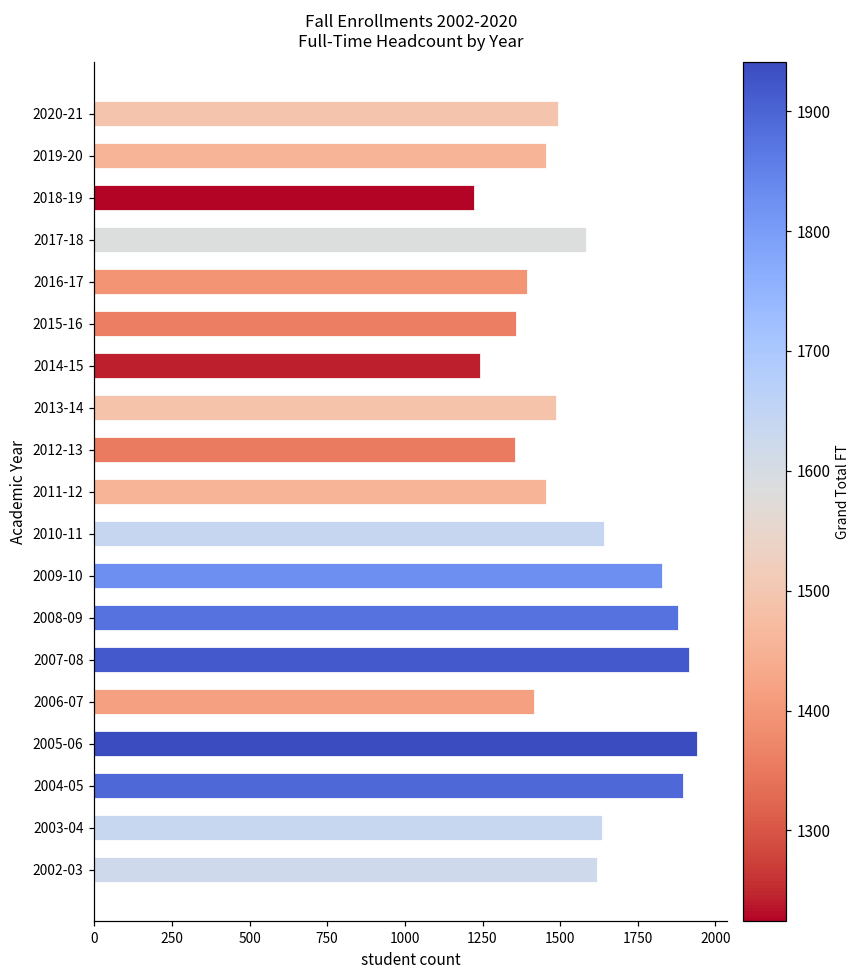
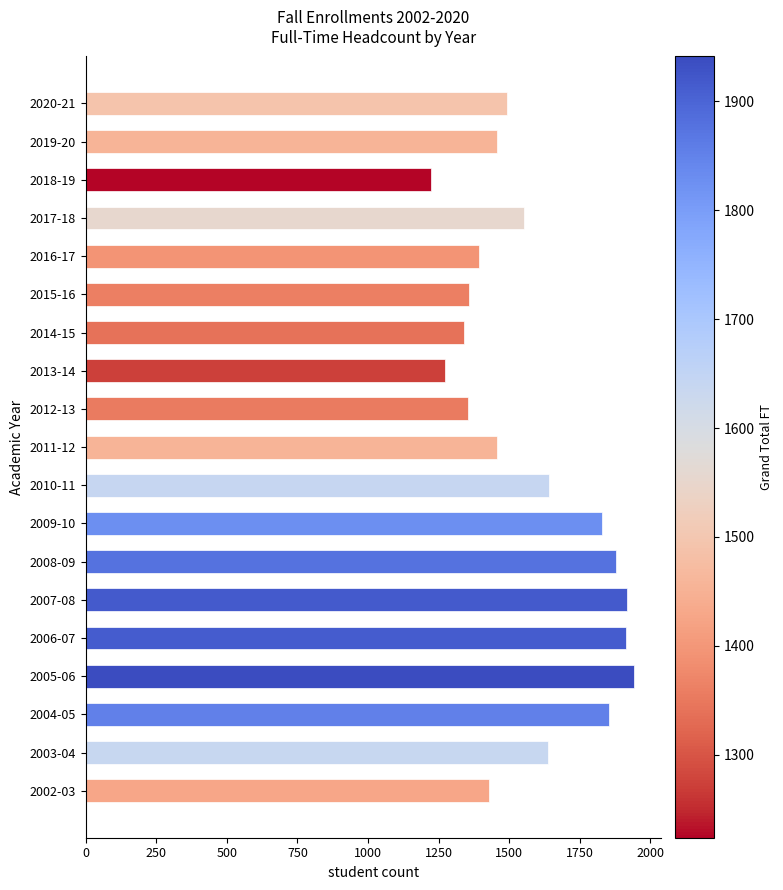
  {
    "2020-21": 1490,
    "2019-20": 1460,
    "2018-19": 1220,
-   "2017-18": 1580,
+   "2017-18": 1550,
    "2016-17": 1390,
    "2015-16": 1360,
-   "2014-15": 1240,
-   "2013-14": 1490,
+   "2014-15": 1340,
+   "2013-14": 1270,
    "2012-13": 1350,
    "2011-12": 1460,
    "2010-11": 1640,
    "2009-10": 1830,
    "2008-09": 1880,
    "2007-08": 1920,
-   "2006-07": 1420,
+   "2006-07": 1910,
    "2005-06": 1940,
-   "2004-05": 1890,
+   "2004-05": 1850,
    "2003-04": 1640,
-   "2002-03": 1620
+   "2002-03": 1430
  }
